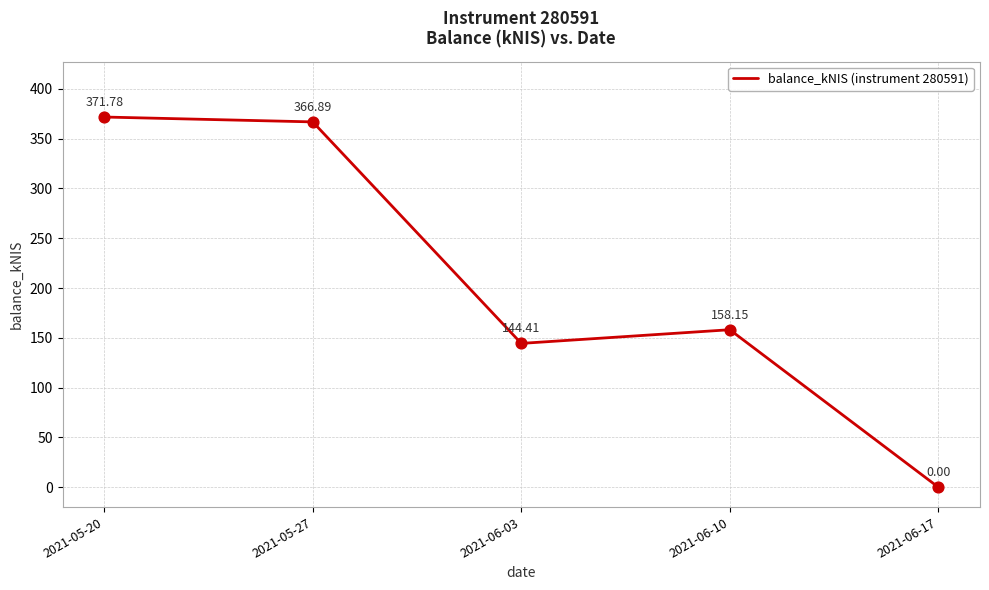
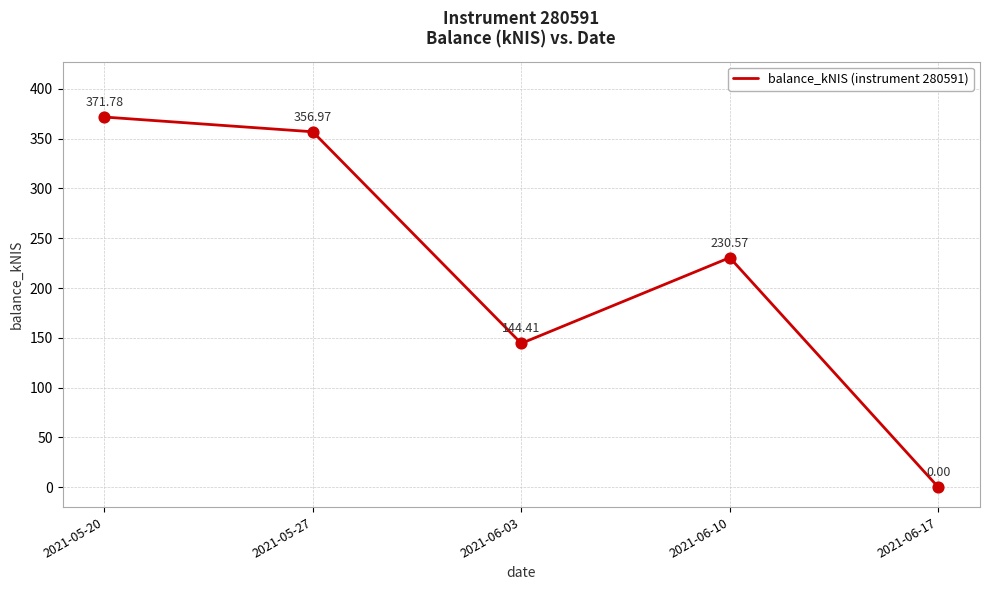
  {
    "2021-05-20": 371.78,
-   "2021-05-27": 366.89,
+   "2021-05-27": 356.97,
    "2021-06-03": 144.41,
-   "2021-06-10": 158.15,
+   "2021-06-10": 230.57,
    "2021-06-17": 0.00
  }
